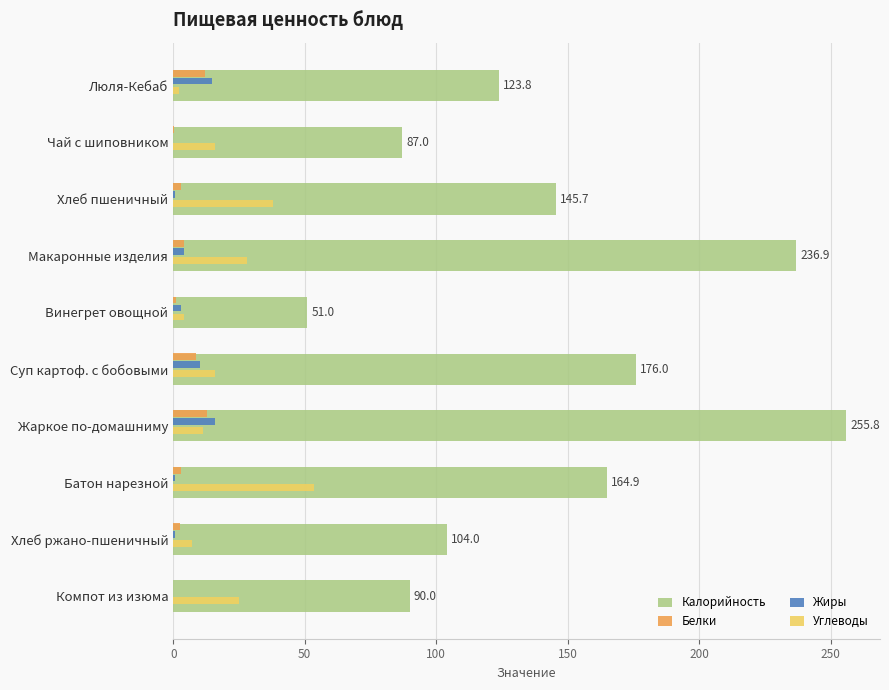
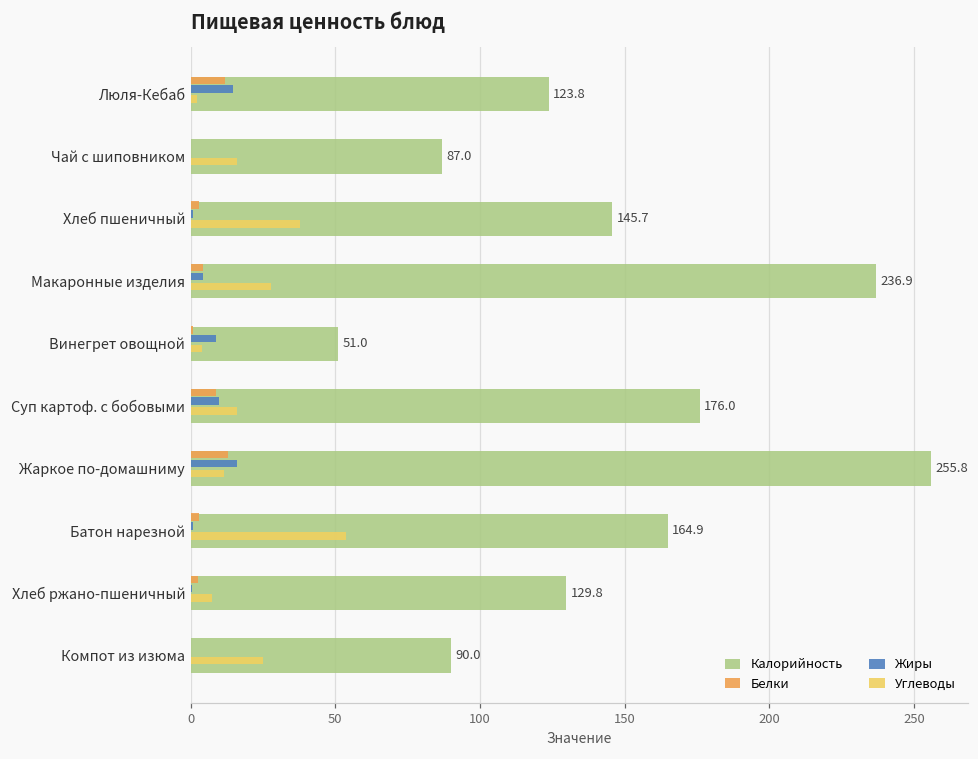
  {
    "Калорийность": {
      "Люля-Кебаб": 123.8,
      "Чай с шиповником": 87.0,
      "Хлеб пшеничный": 145.7,
      "Макаронные изделия": 236.9,
      "Винегрет овощной": 51.0,
      "Суп картоф. с бобовыми": 176.0,
      "Жаркое по-домашниму": 255.8,
      "Батон нарезной": 164.9,
-     "Хлеб ржано-пшеничный": 104.0,
+     "Хлеб ржано-пшеничный": 129.8,
      "Компот из изюма": 90.0
    },
    "Жиры": {
      "Чай с шиповником": 0,
-     "Винегрет овощной": 3,
+     "Винегрет овощной": 9,
      "Компот из изюма": 0
    }
  }
